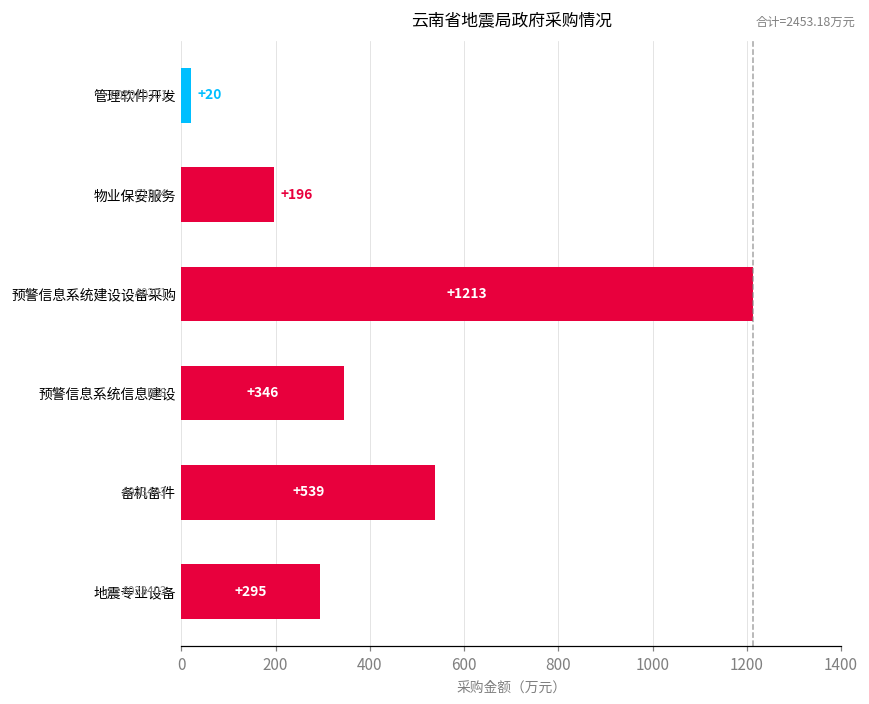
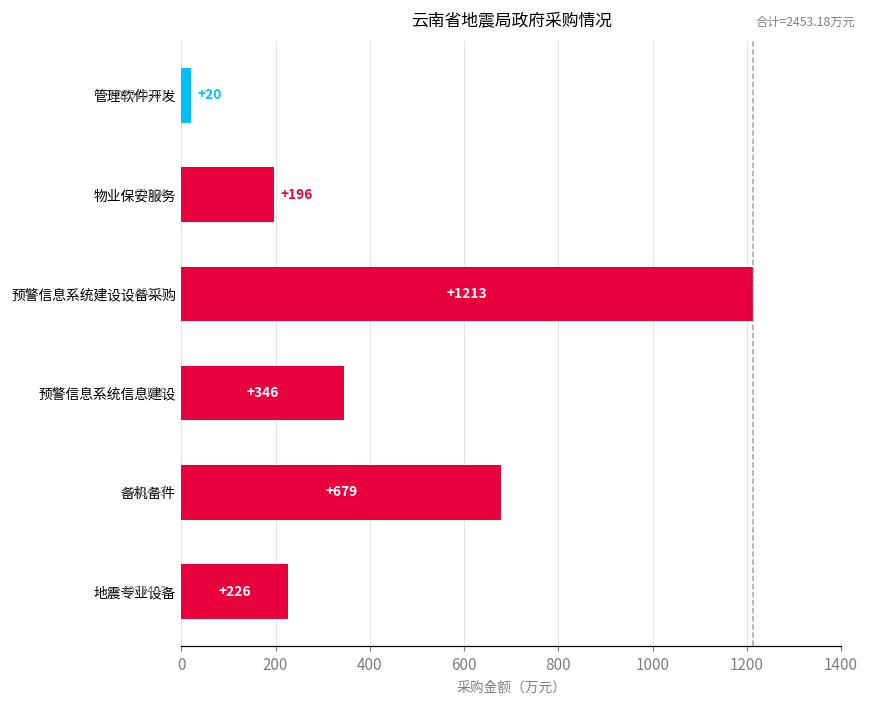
  {
    "管理软件开发": "+20",
    "物业保安服务": "+196",
    "预警信息系统建设设备采购": "+1213",
    "预警信息系统信息建设": "+346",
-   "备机备件": "+539",
-   "地震专业设备": "+295"
+   "备机备件": "+679",
+   "地震专业设备": "+226"
  }
